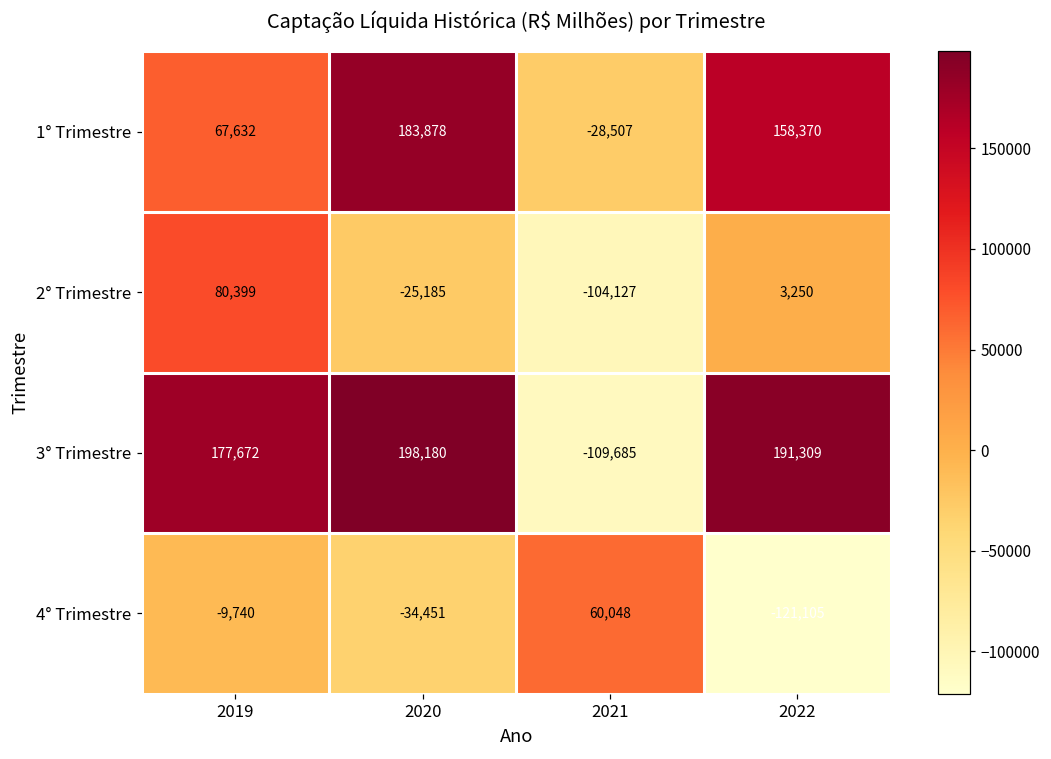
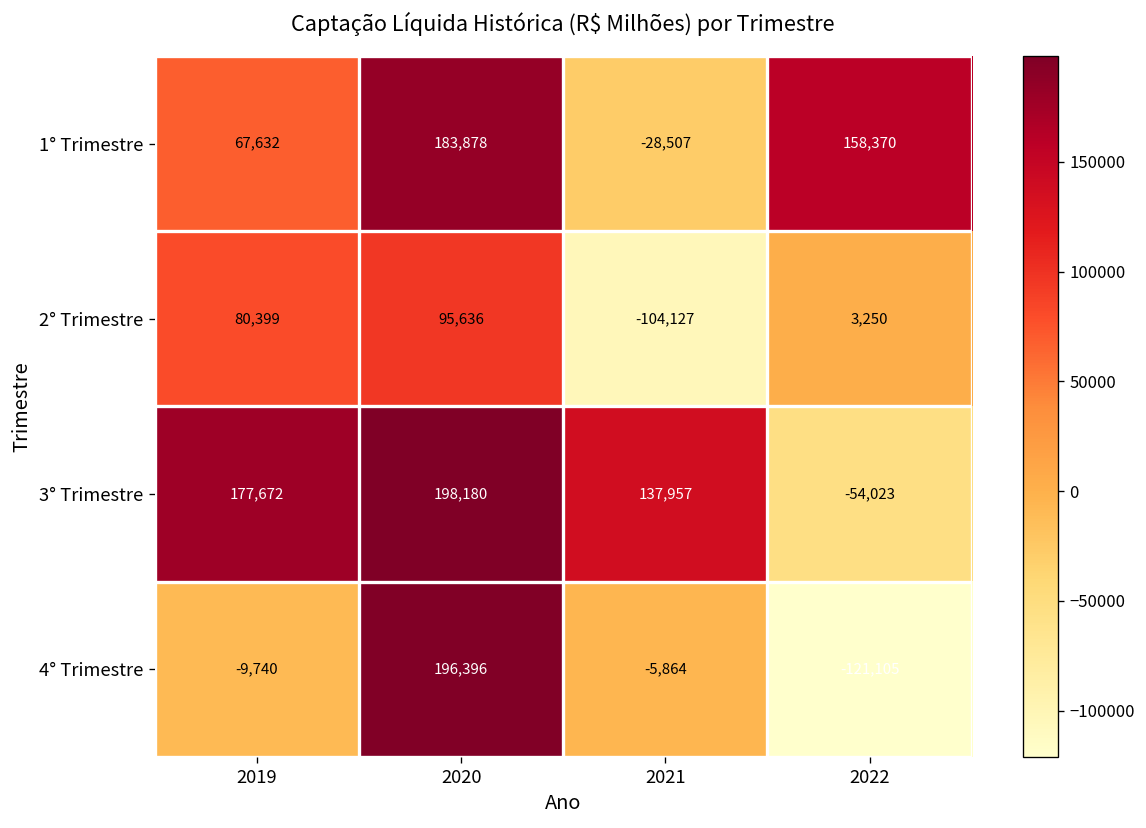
  {
    "1° Trimestre": {
      "2019": "67,632",
      "2020": "183,878",
      "2021": "-28,507",
      "2022": "158,370"
    },
    "2° Trimestre": {
      "2019": "80,399",
-     "2020": "-25,185",
+     "2020": "95,636",
      "2021": "-104,127",
      "2022": "3,250"
    },
    "3° Trimestre": {
      "2019": "177,672",
      "2020": "198,180",
-     "2021": "-109,685",
-     "2022": "191,309"
+     "2021": "137,957",
+     "2022": "-54,023"
    },
    "4° Trimestre": {
      "2019": "-9,740",
-     "2020": "-34,451",
-     "2021": "60,048",
+     "2020": "196,396",
+     "2021": "-5,864",
      "2022": "-121,105"
    }
  }
